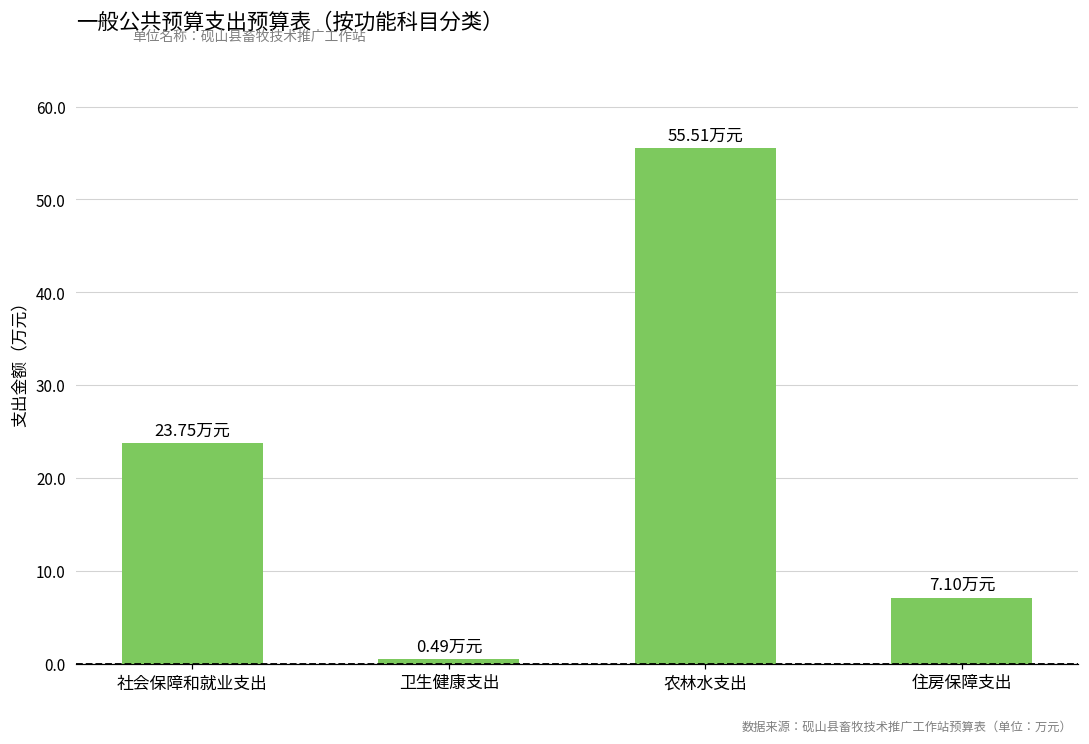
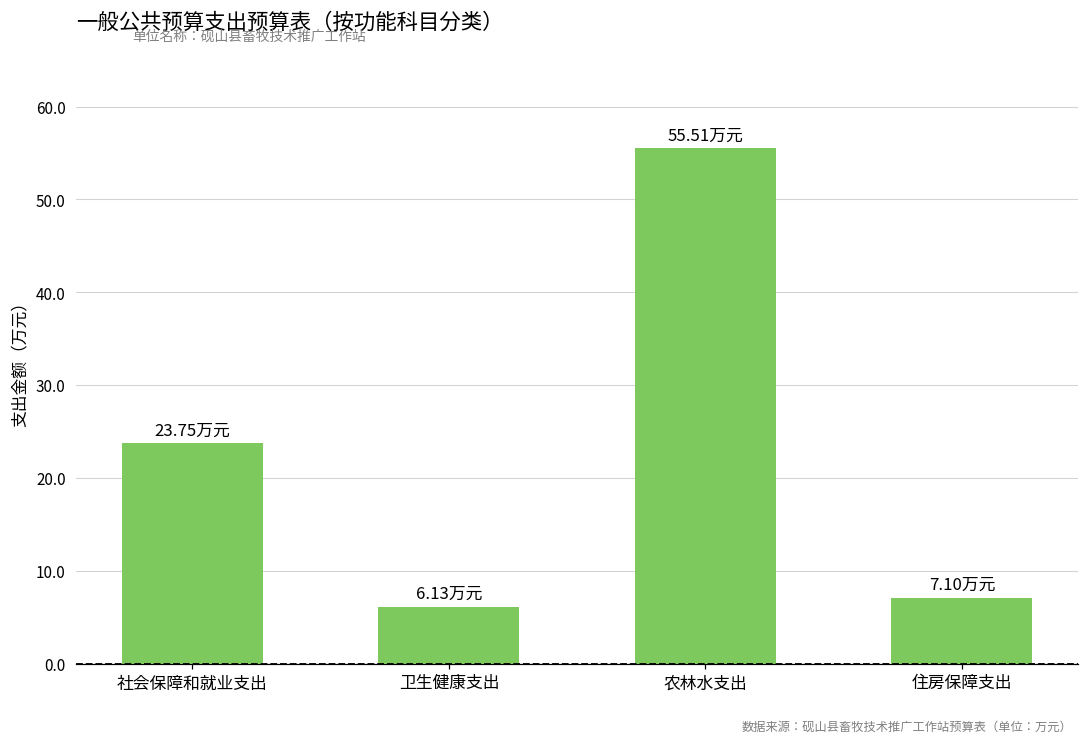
  {
    "社会保障和就业支出": 23.75,
-   "卫生健康支出": 0.49,
+   "卫生健康支出": 6.13,
    "农林水支出": 55.51,
    "住房保障支出": 7.10
  }
